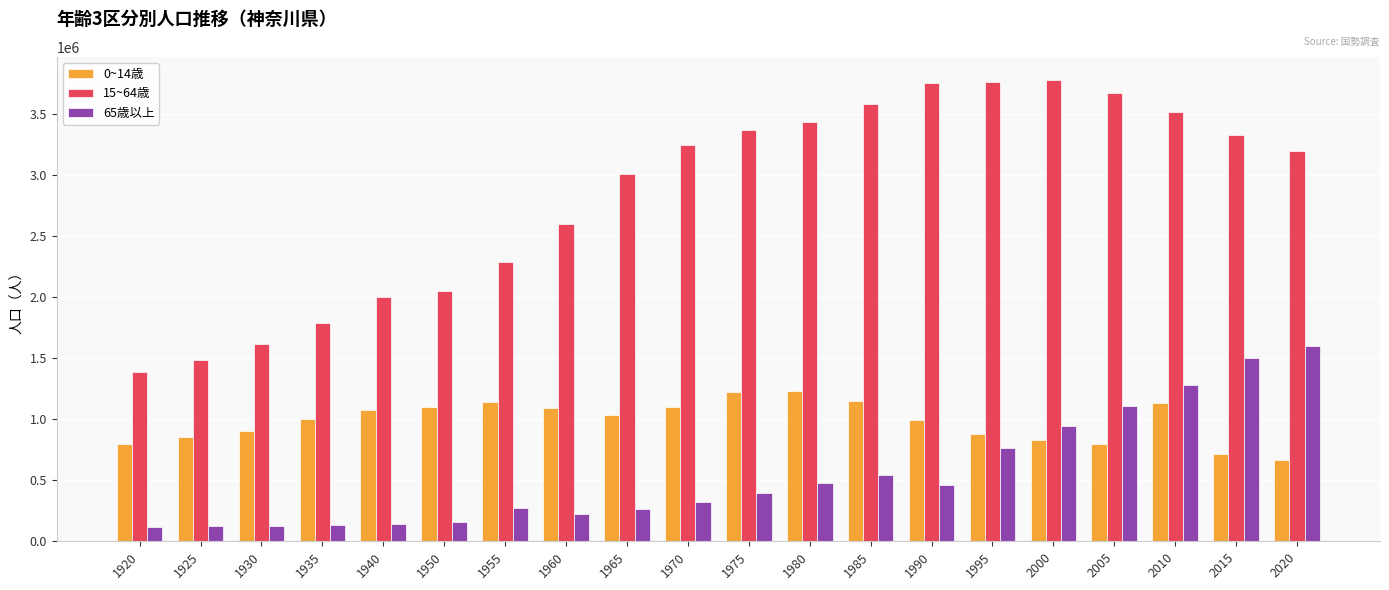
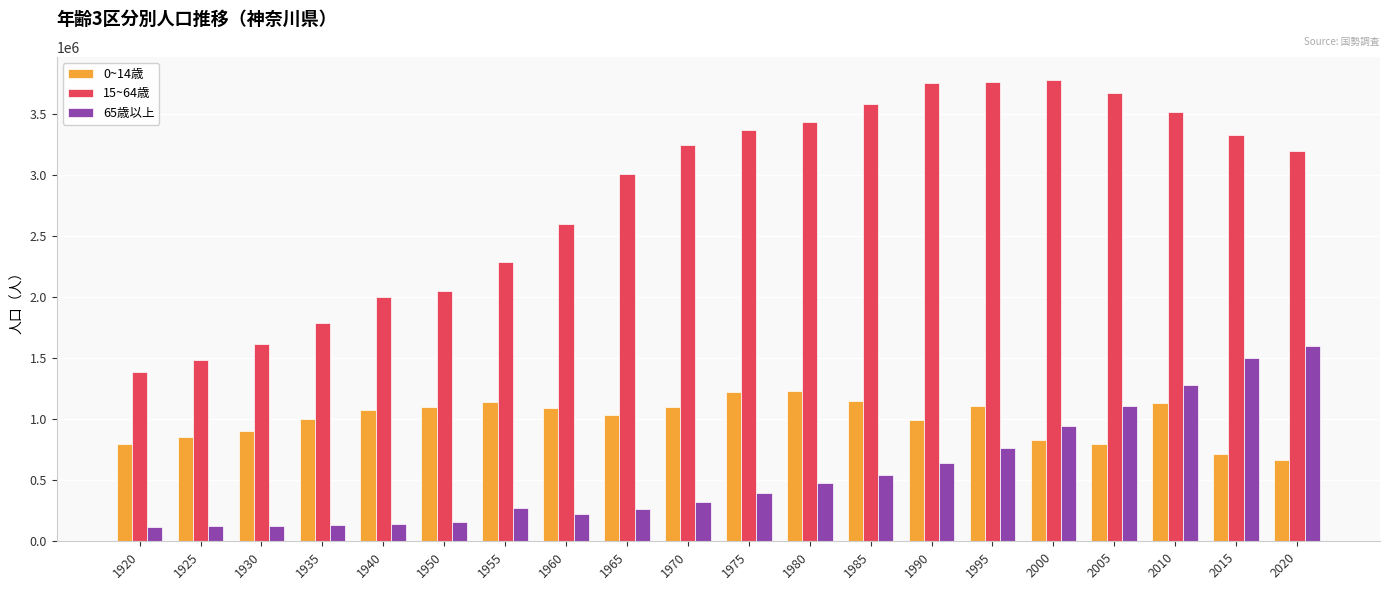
  {
    "0~14歳": {
      "1920": 800000,
      "1925": 850000,
      "1930": 910000,
      "1935": 1000000,
      "1940": 1070000,
      "1950": 1100000,
      "1955": 1140000,
      "1960": 1090000,
      "1965": 1040000,
      "1970": 1100000,
      "1975": 1220000,
      "1980": 1230000,
      "1985": 1150000,
      "1990": 990000,
-     "1995": 880000,
+     "1995": 1100000,
      "2000": 830000,
      "2005": 790000,
      "2010": 1140000,
      "2015": 710000,
      "2020": 670000
    },
    "15~64歳": {
      "1920": 1390000,
      "1925": 1480000,
      "1930": 1610000,
      "1935": 1790000,
      "1940": 2000000,
      "1950": 2050000,
      "1955": 2280000,
      "1960": 2590000,
      "1965": 3010000,
      "1970": 3250000,
      "1975": 3370000,
      "1980": 3440000,
      "1985": 3580000,
      "1990": 3750000,
      "1995": 3760000,
      "2000": 3780000,
      "2005": 3670000,
      "2010": 3520000,
      "2015": 3320000,
      "2020": 3200000
    },
    "65歳以上": {
      "1920": 120000,
      "1925": 120000,
      "1930": 130000,
      "1935": 130000,
      "1940": 140000,
      "1950": 160000,
      "1955": 270000,
      "1960": 220000,
      "1965": 270000,
      "1970": 320000,
      "1975": 400000,
      "1980": 470000,
      "1985": 550000,
-     "1990": 460000,
+     "1990": 640000,
      "1995": 760000,
      "2000": 940000,
      "2005": 1110000,
      "2010": 1280000,
      "2015": 1500000,
      "2020": 1600000
    }
  }
